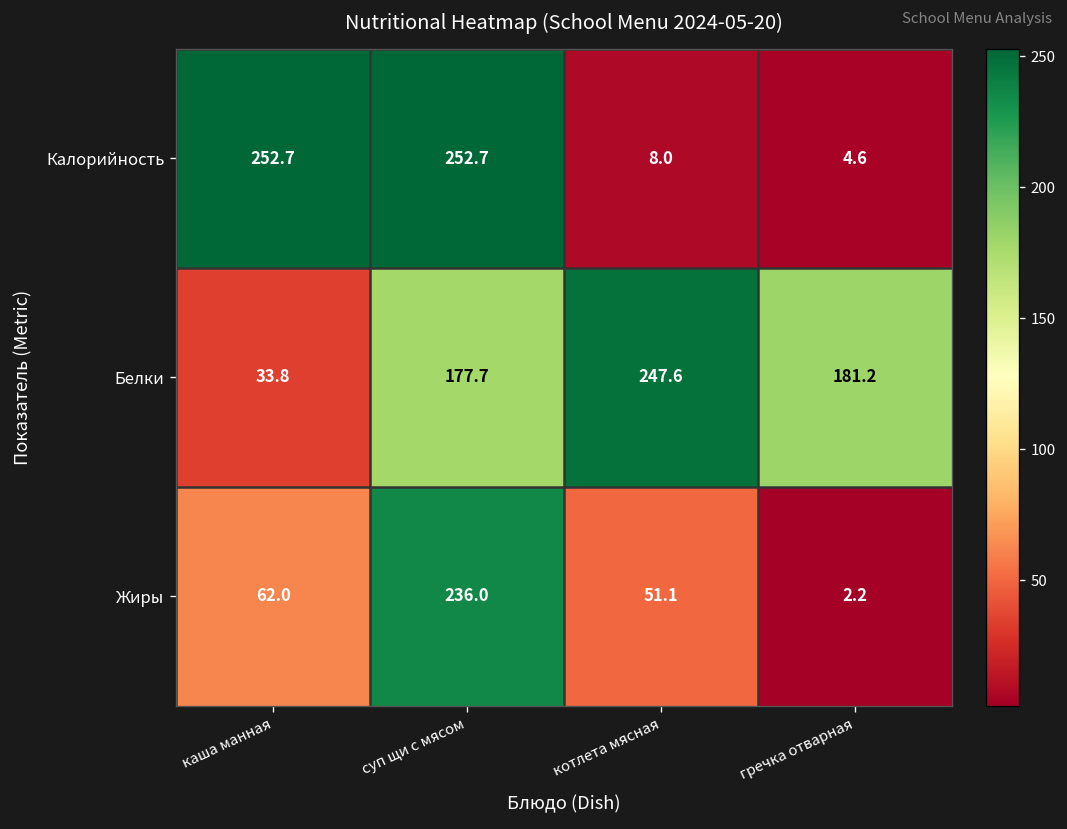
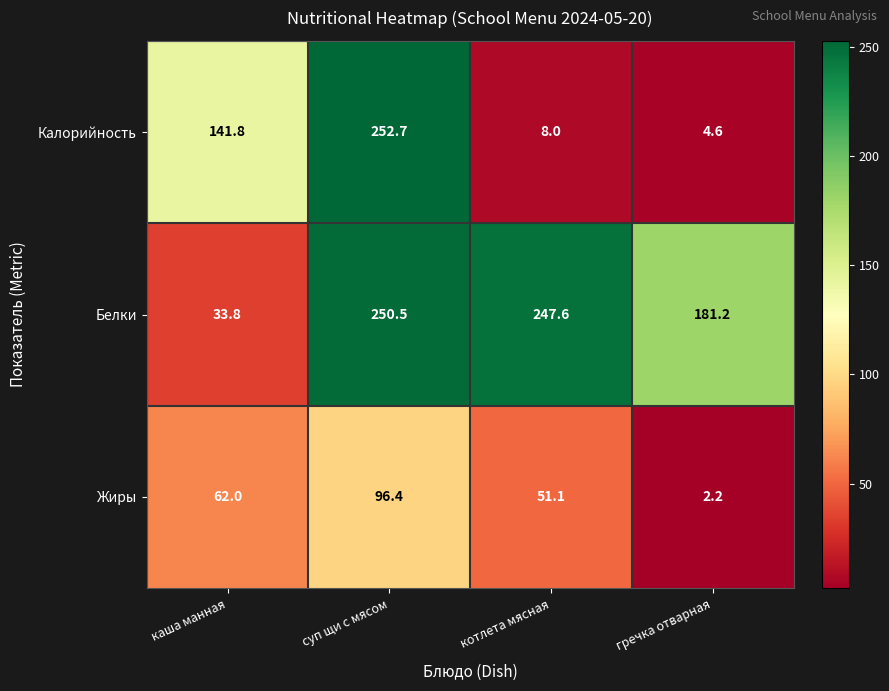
  {
    "Калорийность": {
-     "каша манная": 252.7,
+     "каша манная": 141.8,
      "суп щи с мясом": 252.7,
      "котлета мясная": 8.0,
      "гречка отварная": 4.6
    },
    "Белки": {
      "каша манная": 33.8,
-     "суп щи с мясом": 177.7,
+     "суп щи с мясом": 250.5,
      "котлета мясная": 247.6,
      "гречка отварная": 181.2
    },
    "Жиры": {
      "каша манная": 62.0,
-     "суп щи с мясом": 236.0,
+     "суп щи с мясом": 96.4,
      "котлета мясная": 51.1,
      "гречка отварная": 2.2
    }
  }
